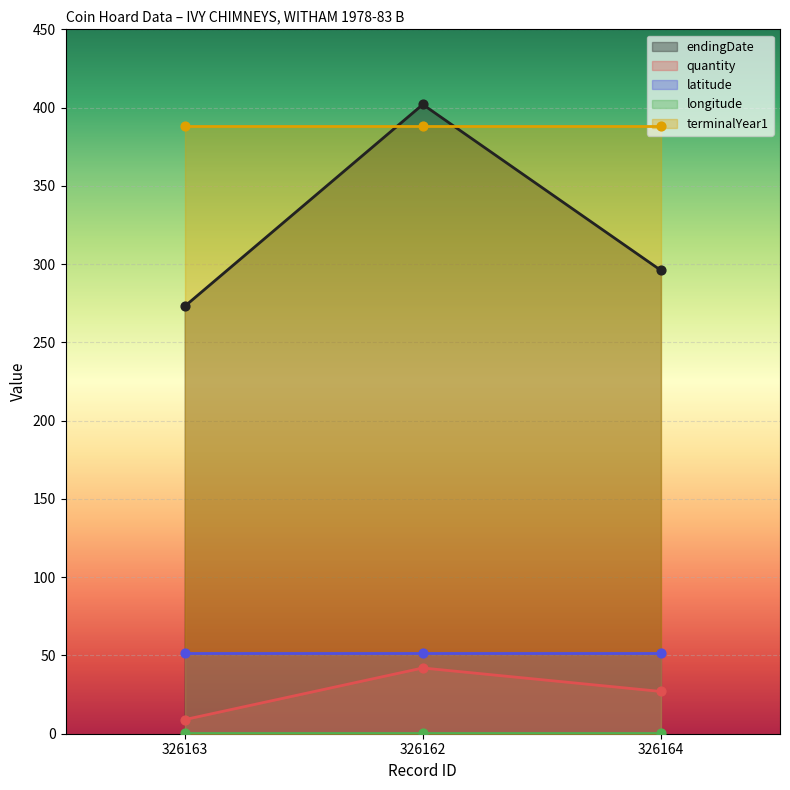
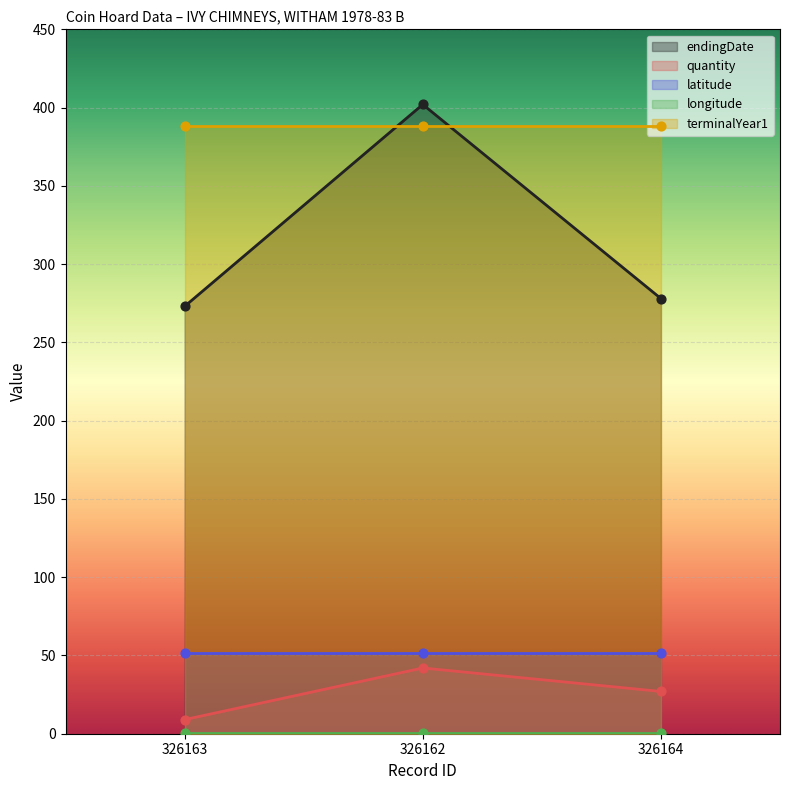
  {
    "endingDate": {
      "326163": 273,
      "326162": 402,
-     "326164": 296
+     "326164": 278
    },
    "longitude": {
      "326163": 1,
      "326162": 1,
      "326164": 1
    },
    "latitude": {
      "326163": 52,
      "326162": 52,
      "326164": 52
    }
  }
